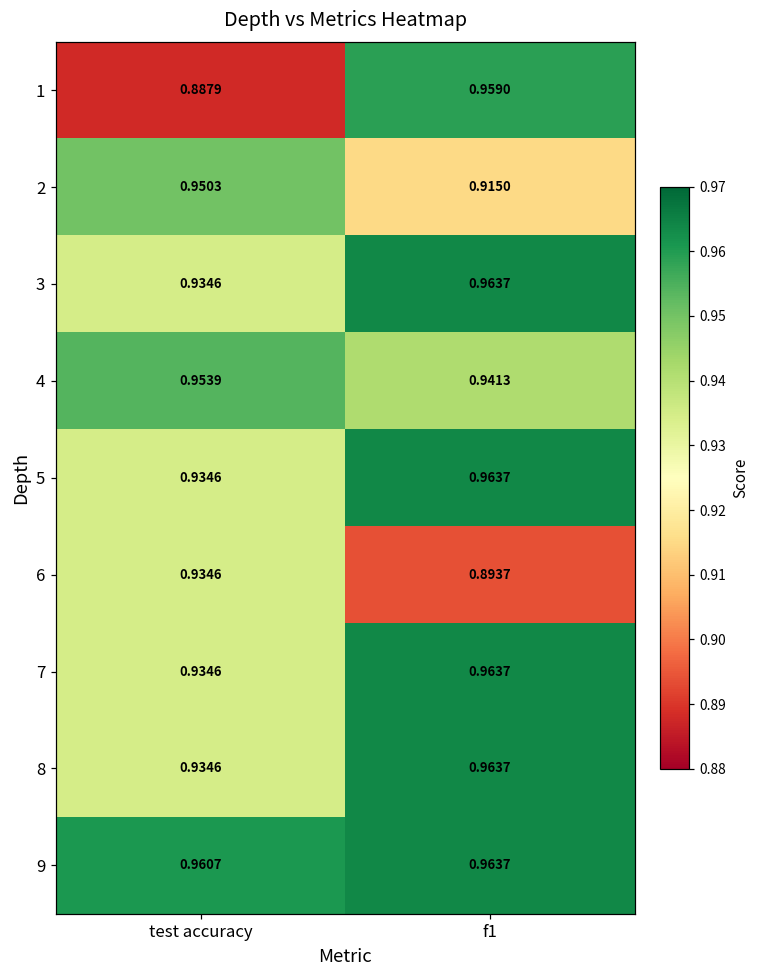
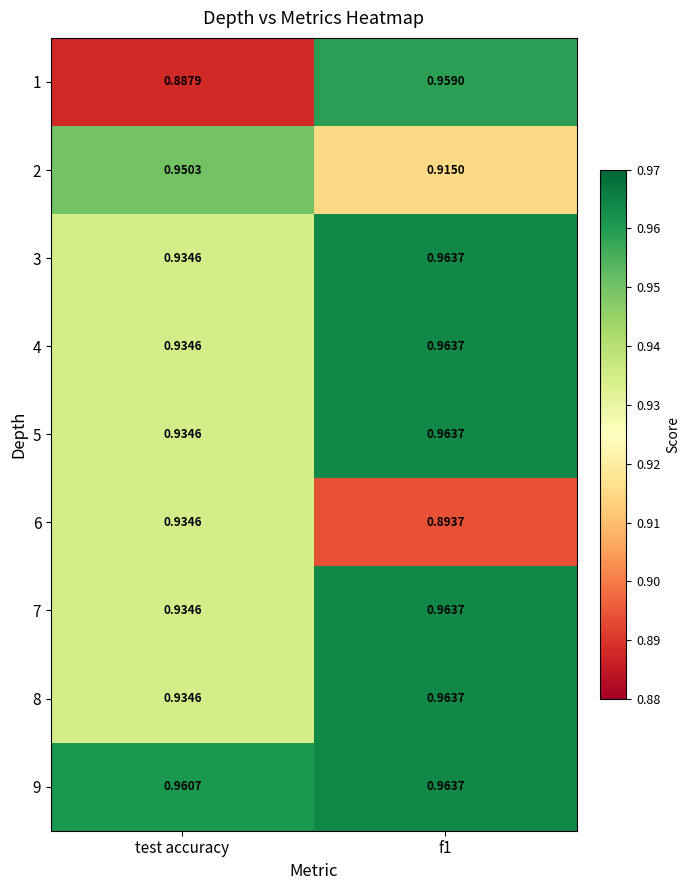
  {
    "1": {
      "test accuracy": 0.8879,
      "f1": 0.9590
    },
    "2": {
      "test accuracy": 0.9503,
      "f1": 0.9150
    },
    "3": {
      "test accuracy": 0.9346,
      "f1": 0.9637
    },
    "4": {
-     "test accuracy": 0.9539,
-     "f1": 0.9413
+     "test accuracy": 0.9346,
+     "f1": 0.9637
    },
    "5": {
      "test accuracy": 0.9346,
      "f1": 0.9637
    },
    "6": {
      "test accuracy": 0.9346,
      "f1": 0.8937
    },
    "7": {
      "test accuracy": 0.9346,
      "f1": 0.9637
    },
    "8": {
      "test accuracy": 0.9346,
      "f1": 0.9637
    },
    "9": {
      "test accuracy": 0.9607,
      "f1": 0.9637
    }
  }
